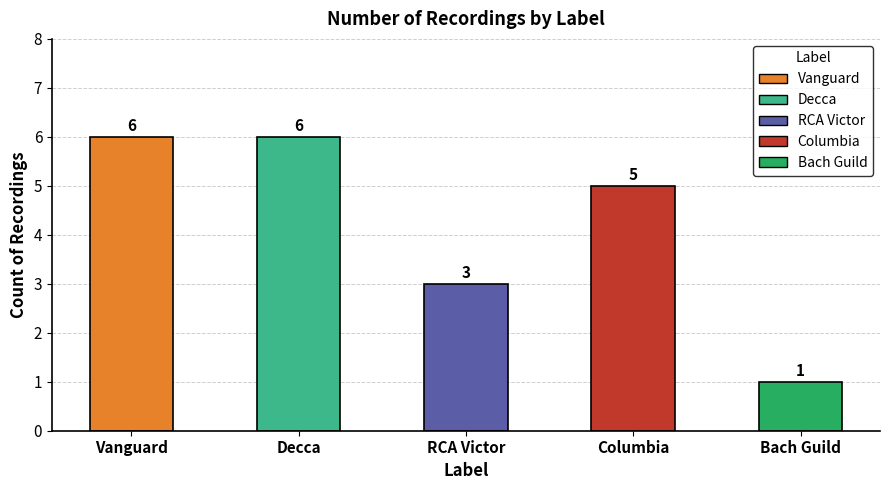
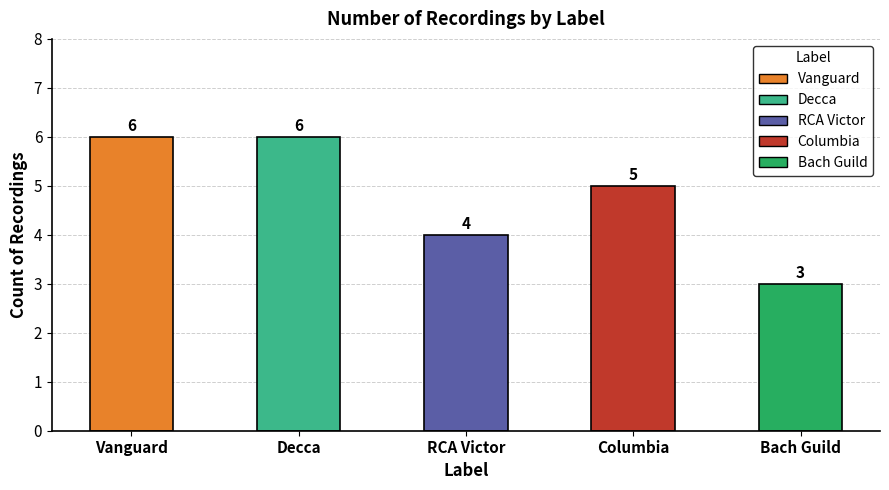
  {
    "Vanguard": 6,
    "Decca": 6,
-   "RCA Victor": 3,
+   "RCA Victor": 4,
    "Columbia": 5,
-   "Bach Guild": 1
+   "Bach Guild": 3
  }
